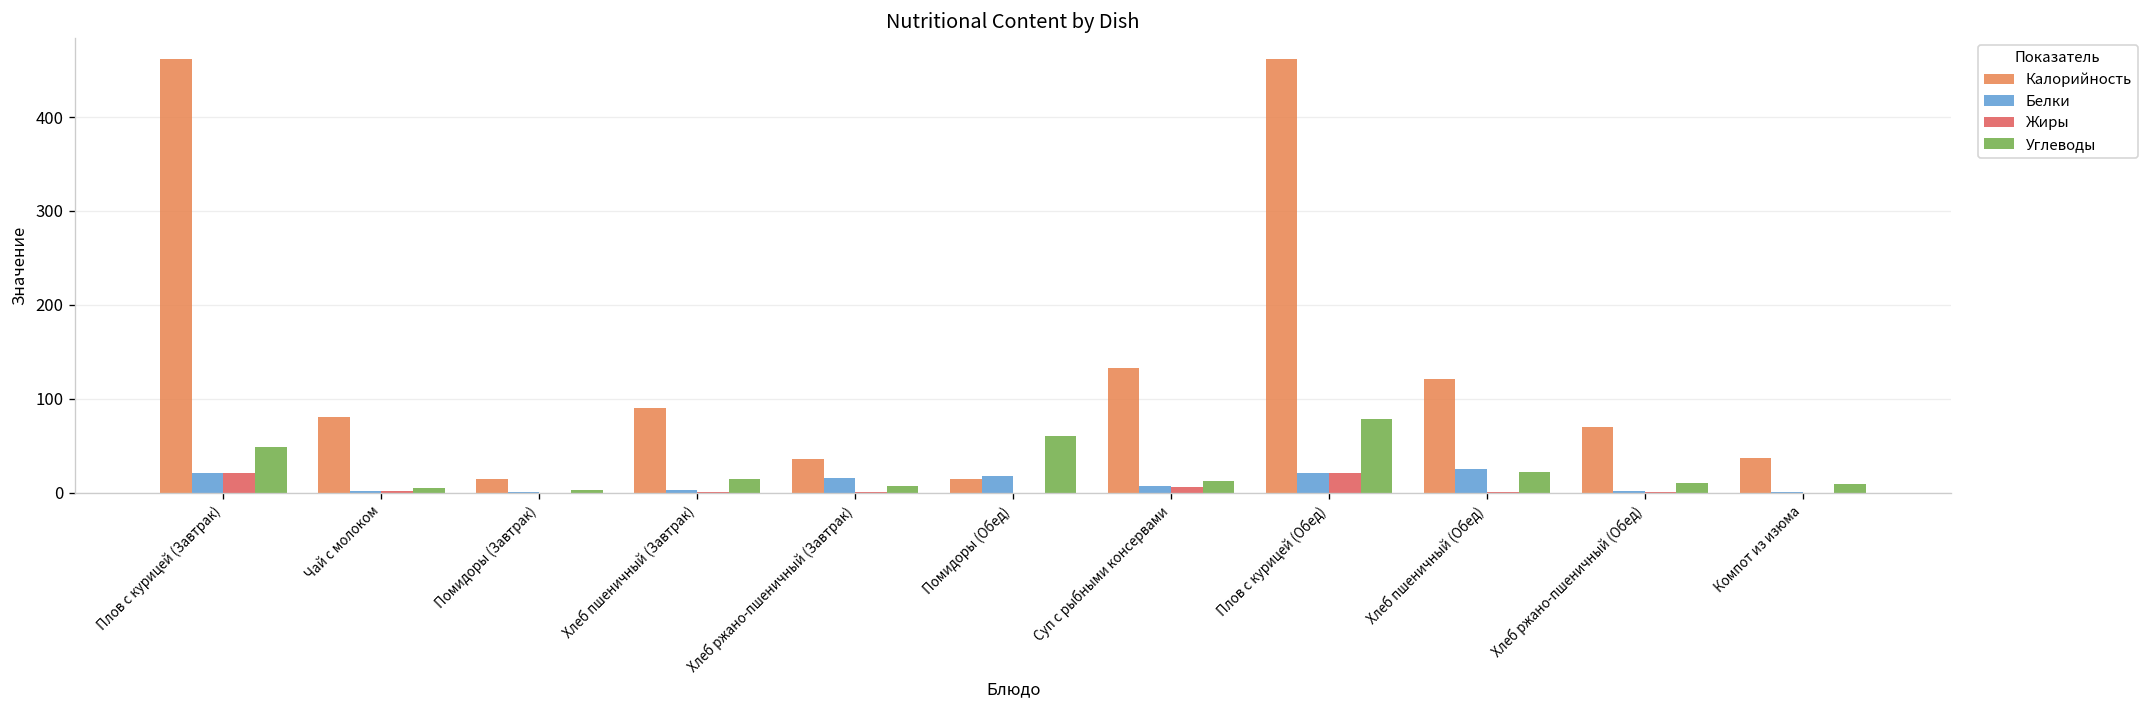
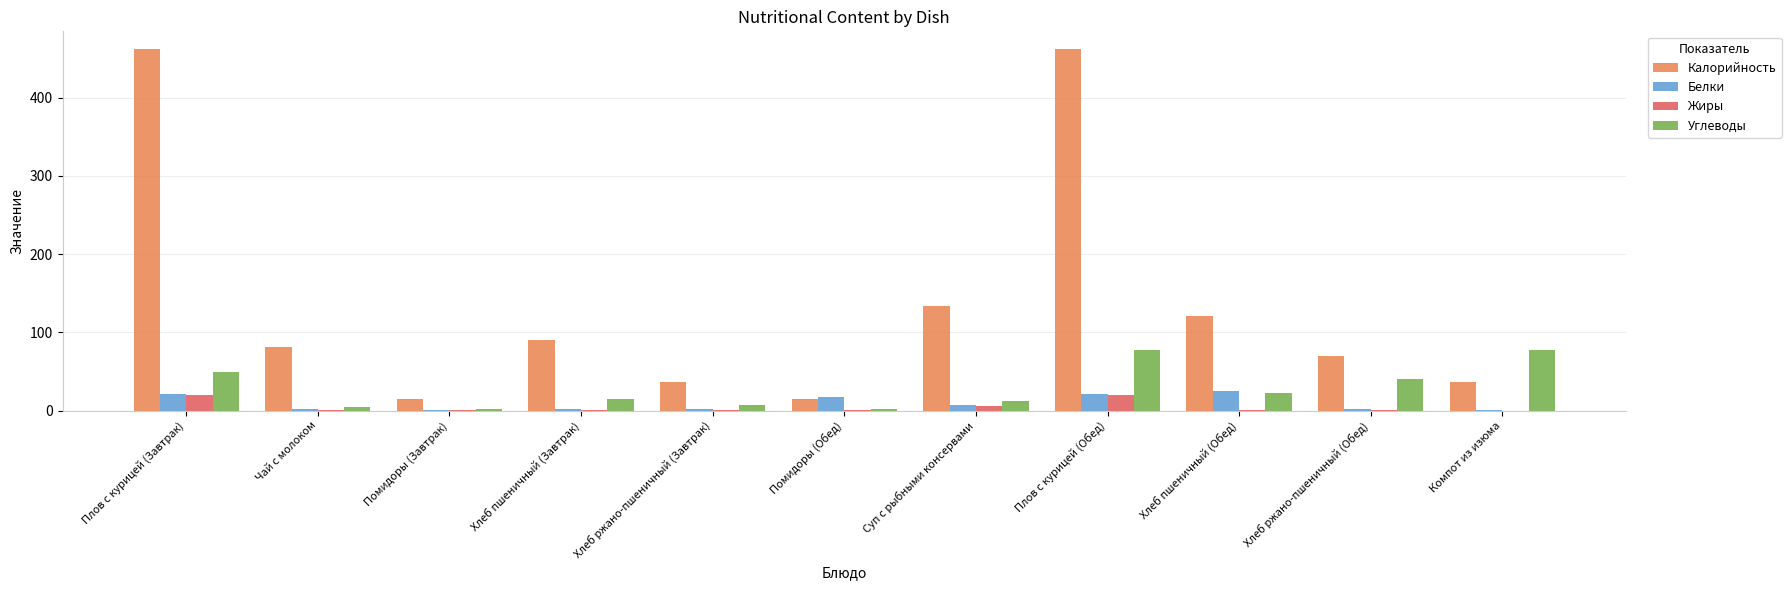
  {
    "Белки": {
      "Плов с курицей (Завтрак)": 20,
-     "Хлеб ржано-пшеничный (Завтрак)": 20,
+     "Хлеб ржано-пшеничный (Завтрак)": 0,
      "Помидоры (Обед)": 20,
      "Суп с рыбными консервами": 10,
      "Плов с курицей (Обед)": 20,
      "Хлеб пшеничный (Обед)": 20
    },
    "Углеводы": {
      "Плов с курицей (Завтрак)": 50,
      "Чай с молоком": 10,
      "Хлеб пшеничный (Завтрак)": 10,
      "Хлеб ржано-пшеничный (Завтрак)": 10,
-     "Помидоры (Обед)": 60,
+     "Помидоры (Обед)": 0,
      "Суп с рыбными консервами": 10,
      "Плов с курицей (Обед)": 80,
      "Хлеб пшеничный (Обед)": 20,
-     "Хлеб ржано-пшеничный (Обед)": 10,
-     "Компот из изюма": 10
+     "Хлеб ржано-пшеничный (Обед)": 40,
+     "Компот из изюма": 80
    }
  }
